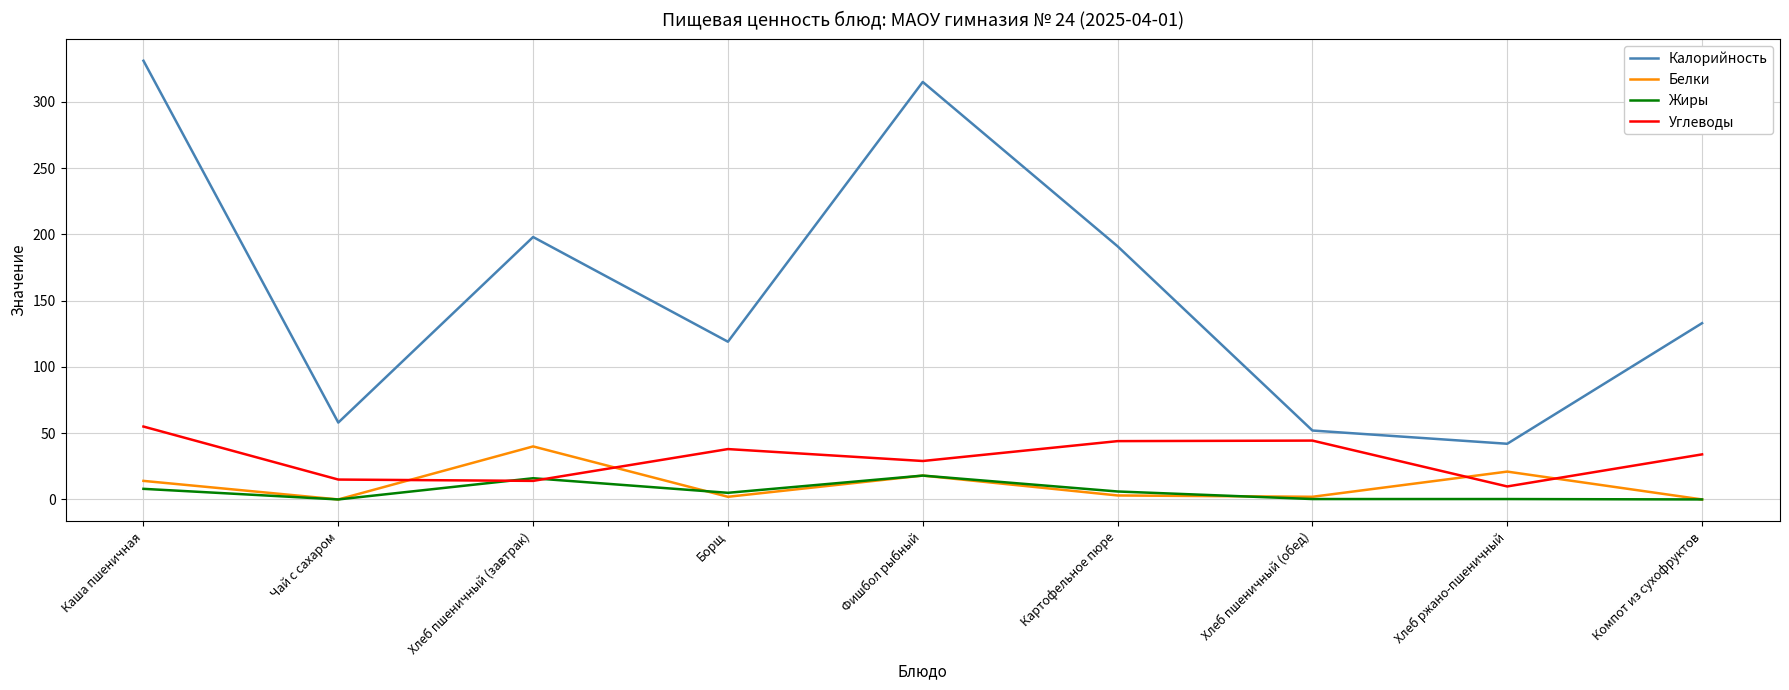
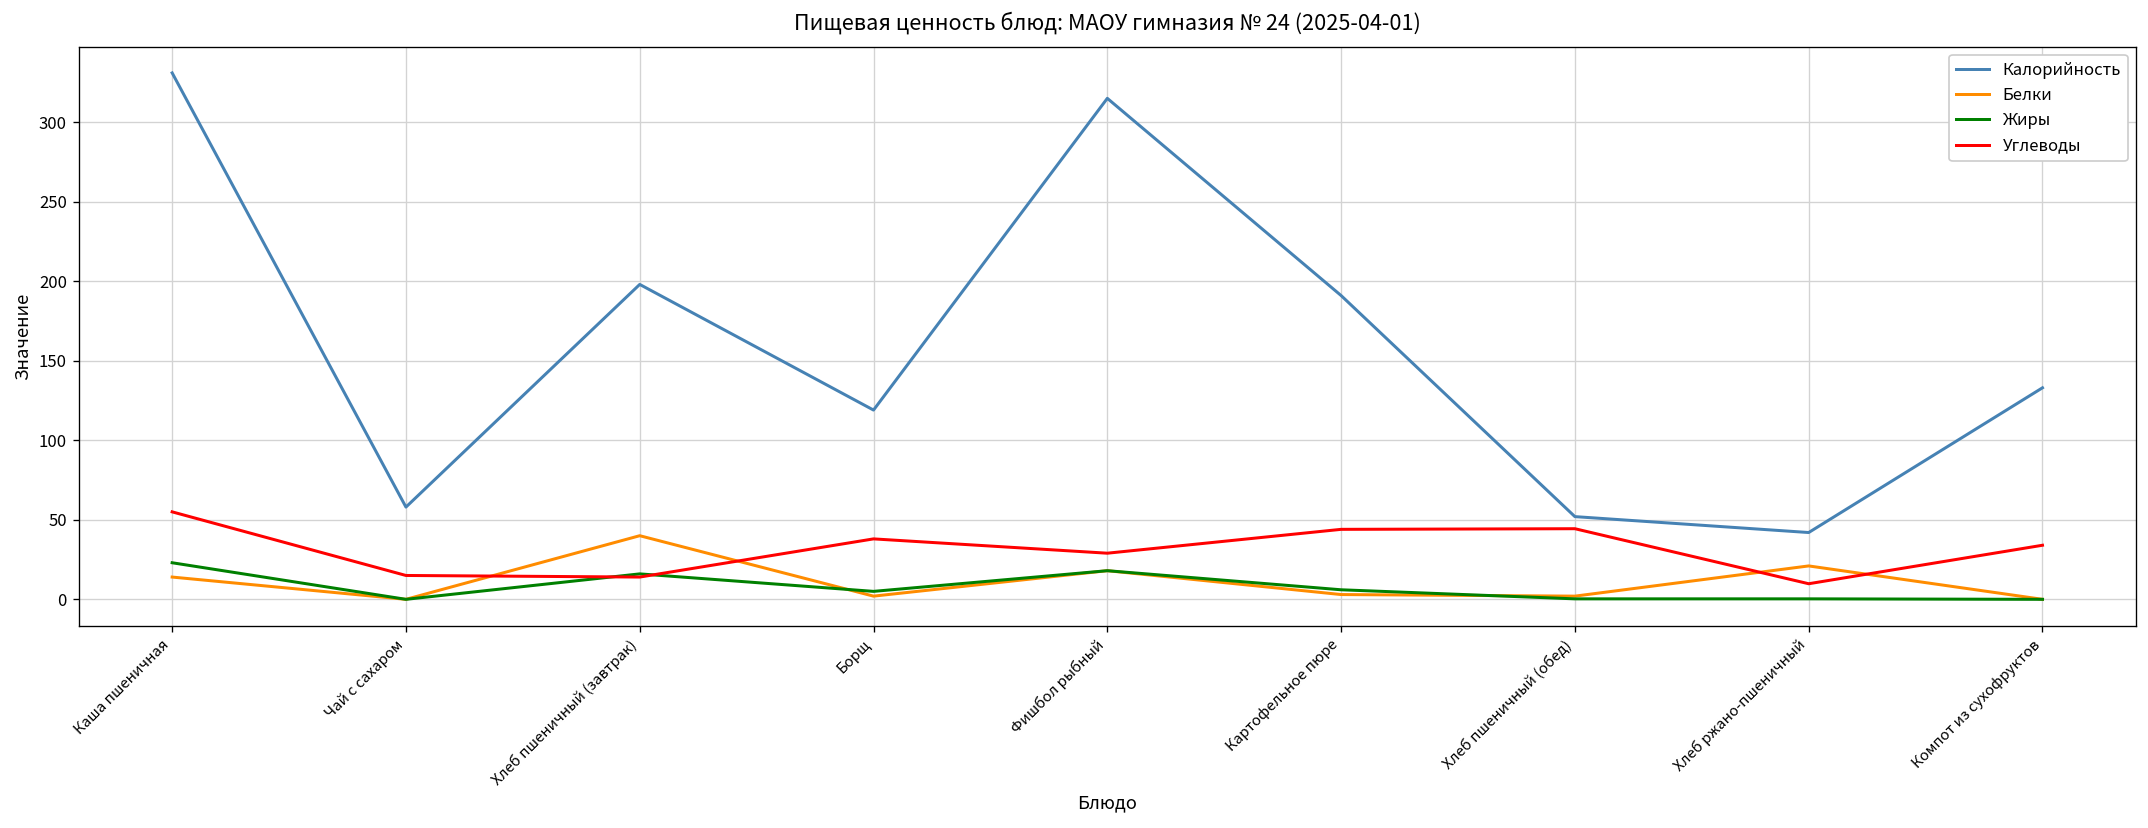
  {
    "Калорийность": {
      "Каша пшеничная": 331,
      "Чай с сахаром": 58,
      "Хлеб пшеничный (завтрак)": 198,
      "Борщ": 119,
      "Фишбол рыбный": 315,
      "Картофельное пюре": 191,
      "Хлеб пшеничный (обед)": 52,
      "Хлеб ржано-пшеничный": 42,
      "Компот из сухофруктов": 133
    },
    "Белки": {
      "Каша пшеничная": 14,
      "Хлеб пшеничный (завтрак)": 40,
      "Борщ": 2,
      "Картофельное пюре": 3,
      "Хлеб ржано-пшеничный": 21
    },
    "Жиры": {
-     "Каша пшеничная": 8,
+     "Каша пшеничная": 23,
      "Хлеб пшеничный (завтрак)": 16,
      "Борщ": 5,
      "Картофельное пюре": 6,
      "Хлеб ржано-пшеничный": 0
    },
    "Углеводы": {
      "Каша пшеничная": 55,
      "Чай с сахаром": 15,
      "Хлеб пшеничный (завтрак)": 14,
      "Борщ": 38,
      "Фишбол рыбный": 29,
      "Картофельное пюре": 44,
      "Хлеб пшеничный (обед)": 44,
      "Хлеб ржано-пшеничный": 10,
      "Компот из сухофруктов": 34
    }
  }
